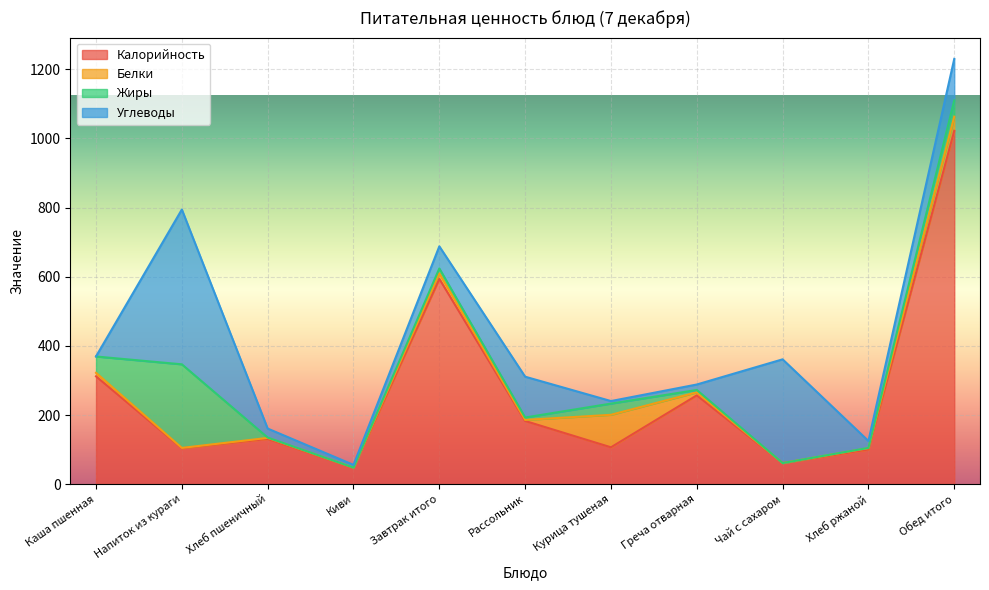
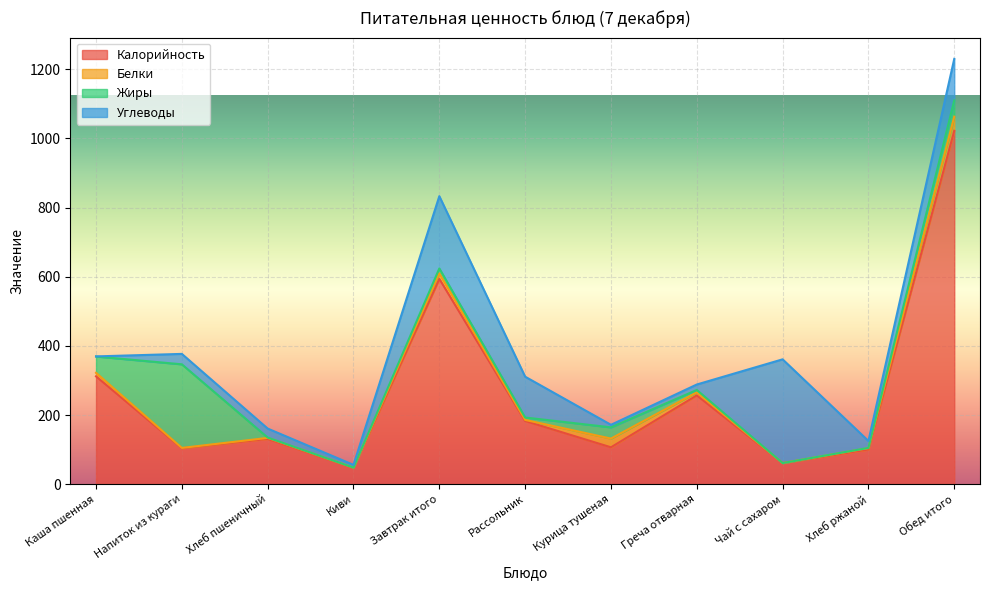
  {
    "Калорийность": {
      "Каша пшенная": 310,
      "Завтрак итого": 590,
      "Курица тушеная": 110,
      "Греча отварная": 260,
      "Обед итого": 1020
    },
    "Белки": {
      "Каша пшенная": 10,
      "Завтрак итого": 20,
-     "Курица тушеная": 90,
+     "Курица тушеная": 30,
      "Обед итого": 40
    },
    "Жиры": {
      "Напиток из кураги": 240,
      "Завтрак итого": 10,
      "Обед итого": 50
    },
    "Углеводы": {
-     "Напиток из кураги": 450,
+     "Напиток из кураги": 30,
      "Хлеб пшеничный": 30,
      "Киви": 10,
-     "Завтрак итого": 60,
+     "Завтрак итого": 210,
      "Рассольник": 120,
      "Греча отварная": 20,
      "Чай с сахаром": 300,
      "Хлеб ржаной": 20,
      "Обед итого": 120
    }
  }
